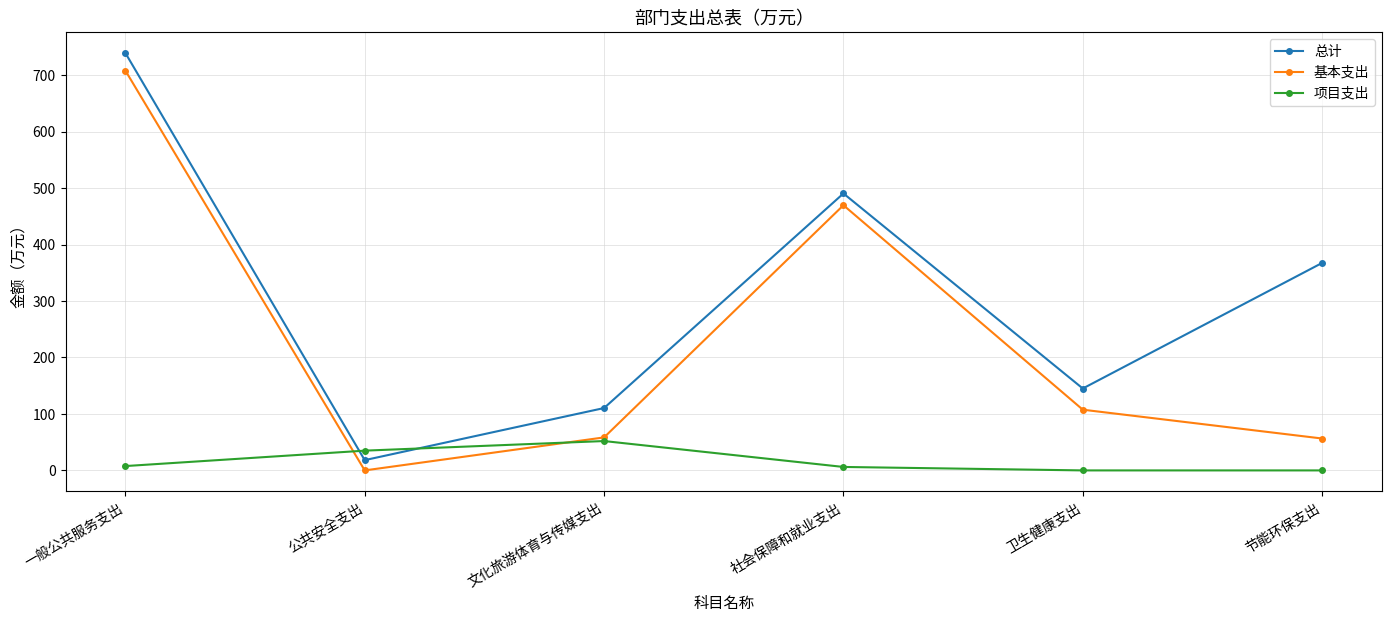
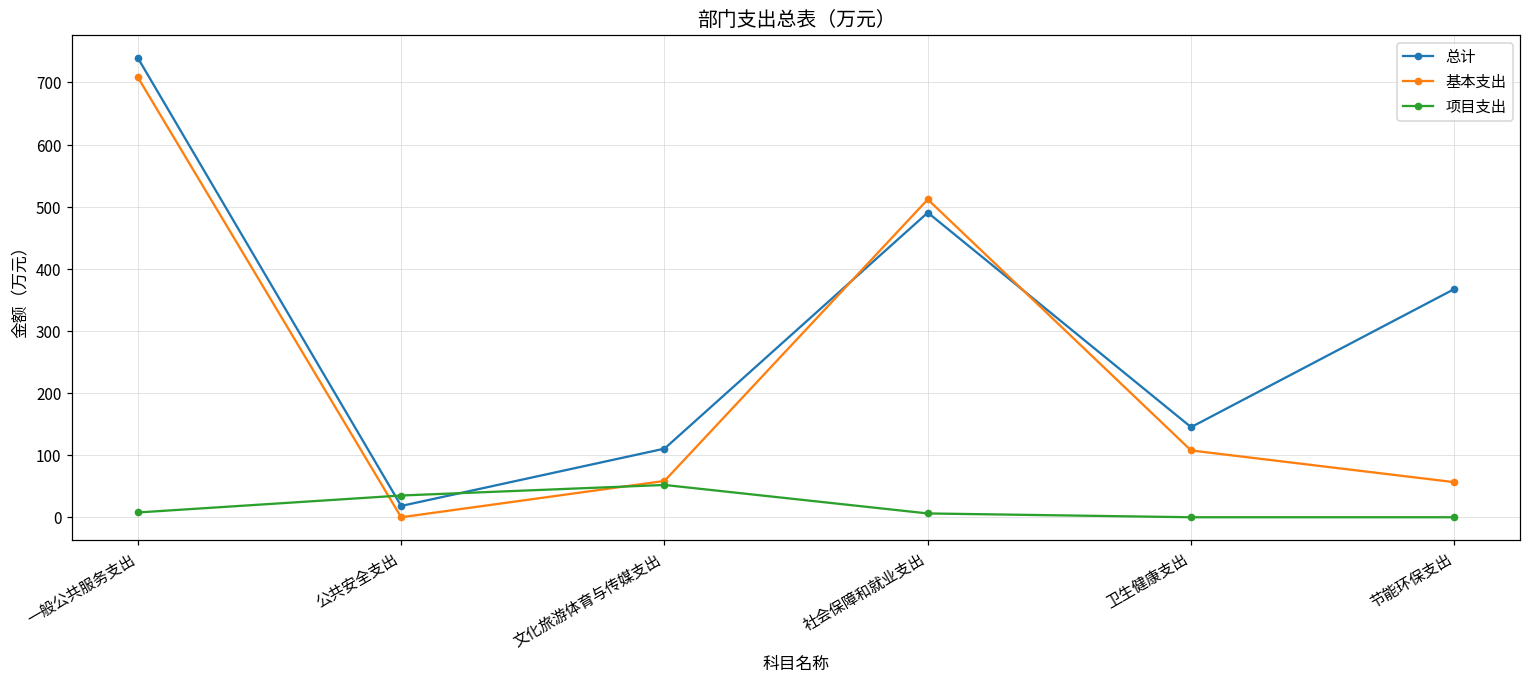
  {
    "总计": {
      "一般公共服务支出": 740,
      "公共安全支出": 20,
      "文化旅游体育与传媒支出": 110,
      "社会保障和就业支出": 490,
      "卫生健康支出": 150,
      "节能环保支出": 370
    },
    "基本支出": {
      "一般公共服务支出": 710,
      "公共安全支出": 0,
      "文化旅游体育与传媒支出": 60,
-     "社会保障和就业支出": 470,
+     "社会保障和就业支出": 510,
      "卫生健康支出": 110,
      "节能环保支出": 60
    },
    "项目支出": {
      "一般公共服务支出": 10,
      "公共安全支出": 40,
      "文化旅游体育与传媒支出": 50,
      "社会保障和就业支出": 10,
      "卫生健康支出": 0,
      "节能环保支出": 0
    }
  }
